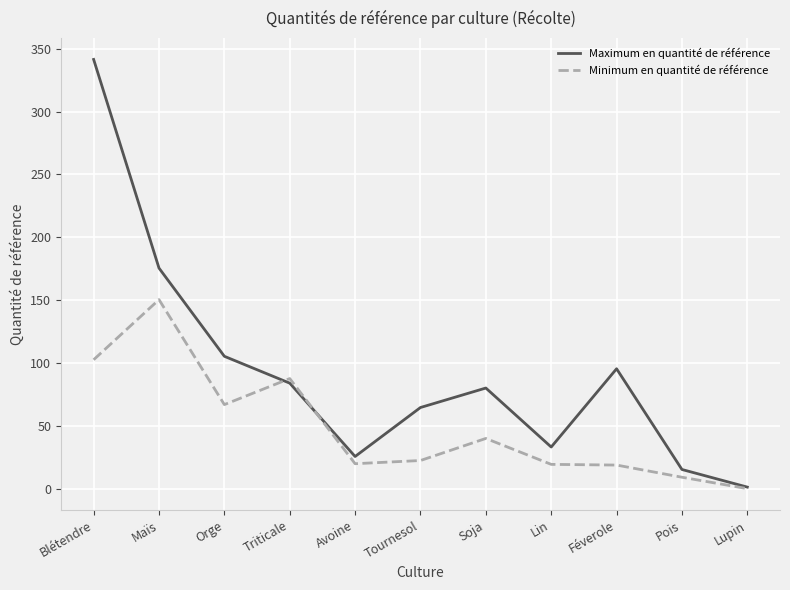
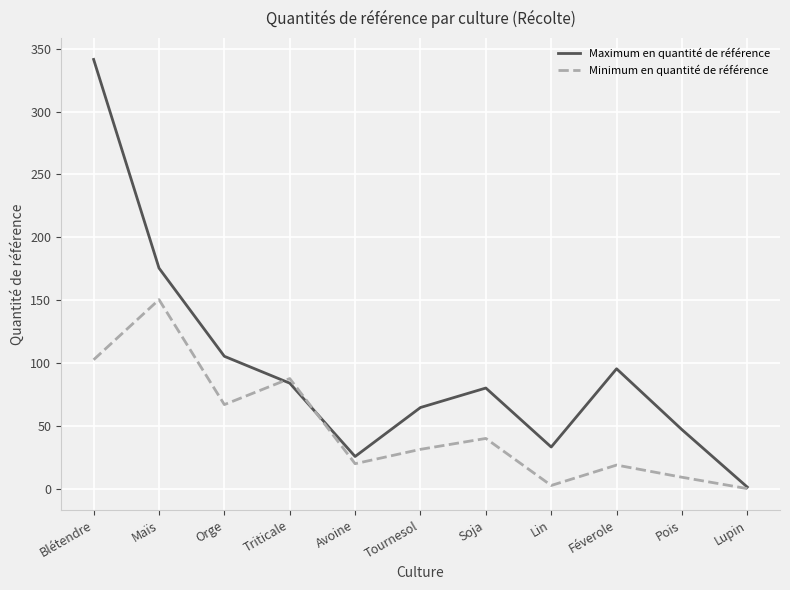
  {
    "Maximum en quantité de référence": {
      "Blétendre": 341,
      "Maïs": 176,
      "Orge": 105,
      "Triticale": 84,
      "Avoine": 26,
      "Tournesol": 65,
      "Soja": 80,
      "Lin": 33,
      "Féverole": 95,
-     "Pois": 15
+     "Pois": 47
    },
    "Minimum en quantité de référence": {
      "Blétendre": 103,
      "Maïs": 150,
      "Orge": 67,
      "Triticale": 88,
      "Avoine": 20,
-     "Tournesol": 23,
+     "Tournesol": 31,
      "Soja": 40,
-     "Lin": 19,
+     "Lin": 3,
      "Féverole": 19,
      "Pois": 9
    }
  }
